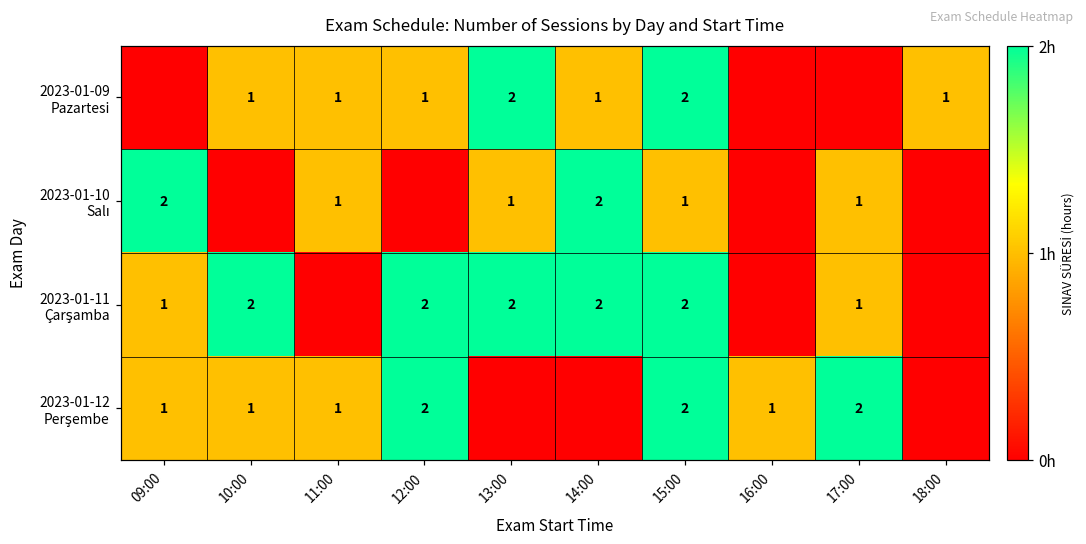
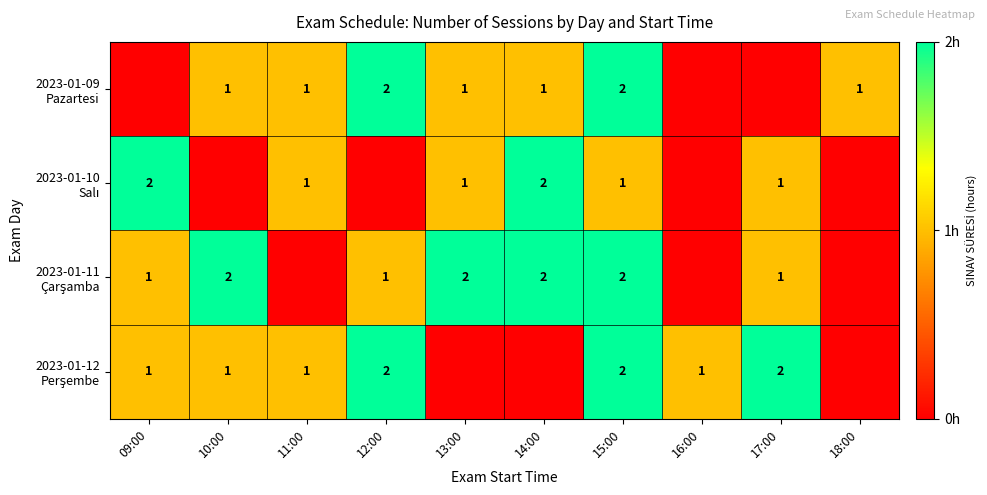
  {
    "2023-01-09 Pazartesi": {
      "10:00": 1,
      "11:00": 1,
-     "12:00": 1,
-     "13:00": 2,
+     "12:00": 2,
+     "13:00": 1,
      "14:00": 1,
      "15:00": 2,
      "18:00": 1
    },
    "2023-01-10 Salı": {
      "09:00": 2,
      "11:00": 1,
      "13:00": 1,
      "14:00": 2,
      "15:00": 1,
      "17:00": 1
    },
    "2023-01-11 Çarşamba": {
      "09:00": 1,
      "10:00": 2,
-     "12:00": 2,
+     "12:00": 1,
      "13:00": 2,
      "14:00": 2,
      "15:00": 2,
      "17:00": 1
    },
    "2023-01-12 Perşembe": {
      "09:00": 1,
      "10:00": 1,
      "11:00": 1,
      "12:00": 2,
      "15:00": 2,
      "16:00": 1,
      "17:00": 2
    }
  }
